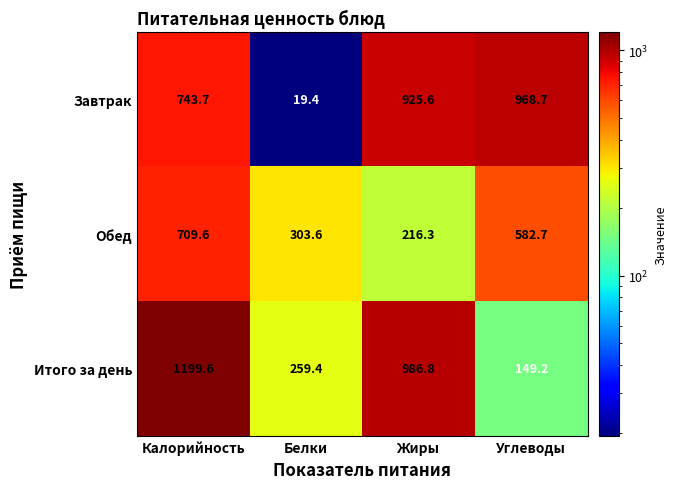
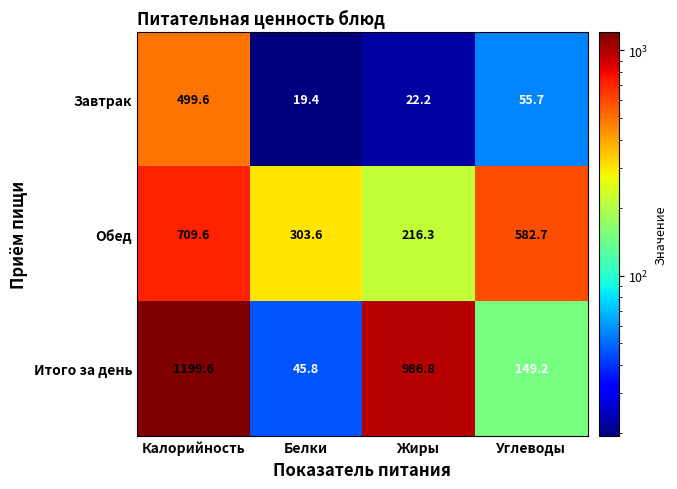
  {
    "Завтрак": {
-     "Калорийность": 743.7,
+     "Калорийность": 499.6,
      "Белки": 19.4,
-     "Жиры": 925.6,
-     "Углеводы": 968.7
+     "Жиры": 22.2,
+     "Углеводы": 55.7
    },
    "Обед": {
      "Калорийность": 709.6,
      "Белки": 303.6,
      "Жиры": 216.3,
      "Углеводы": 582.7
    },
    "Итого за день": {
      "Калорийность": 1199.6,
-     "Белки": 259.4,
+     "Белки": 45.8,
      "Жиры": 986.8,
      "Углеводы": 149.2
    }
  }
